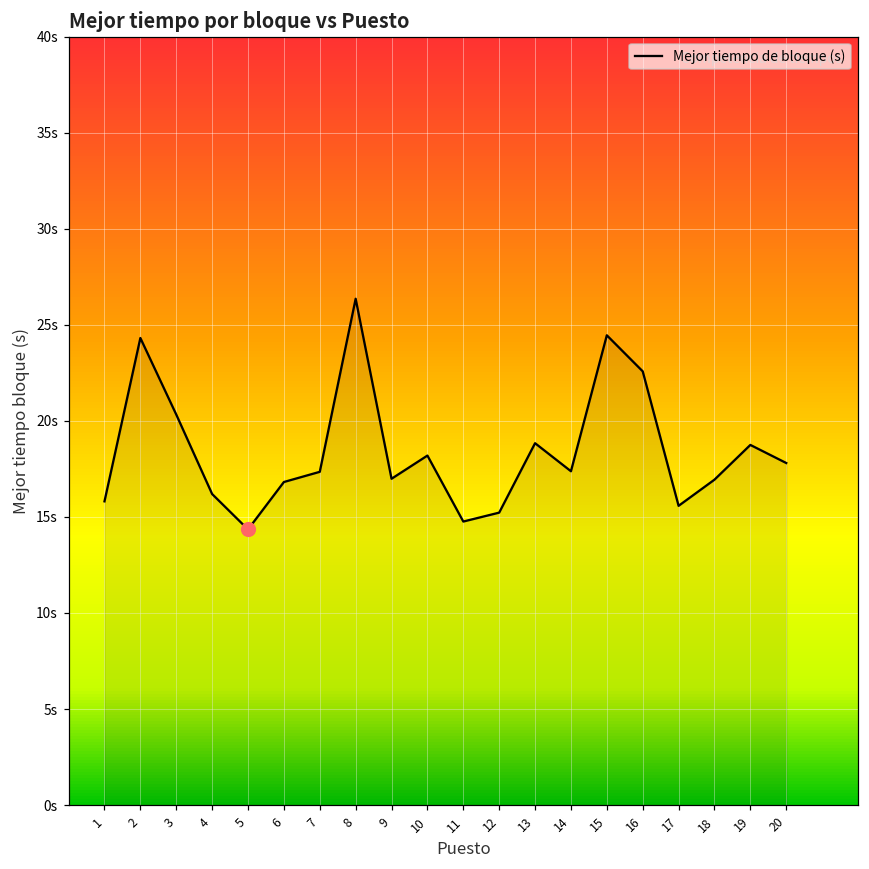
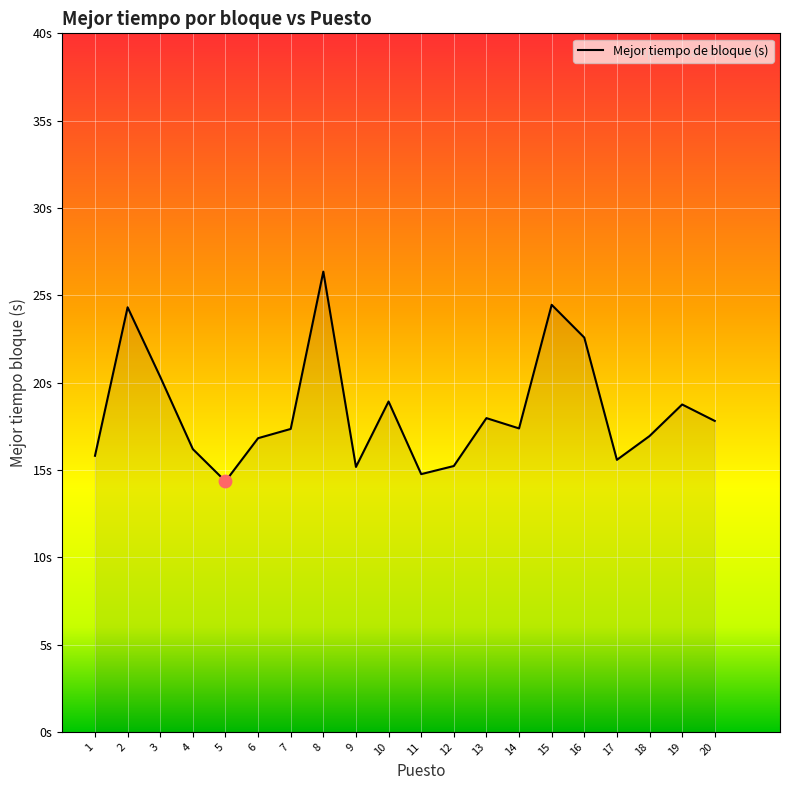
  {
    "Mejor tiempo de bloque (s)": {
      "1": "15.8s",
      "2": "24.3s",
      "3": "20.3s",
      "4": "16.2s",
      "6": "16.8s",
      "7": "17.3s",
      "8": "26.4s",
-     "9": "17.0s",
-     "10": "18.2s",
+     "9": "15.2s",
+     "10": "18.9s",
      "11": "14.8s",
      "12": "15.2s",
-     "13": "18.8s",
+     "13": "18.0s",
      "14": "17.4s",
      "15": "24.5s",
      "16": "22.6s",
      "17": "15.6s",
      "18": "16.9s",
      "19": "18.7s",
      "20": "17.8s"
    }
  }
